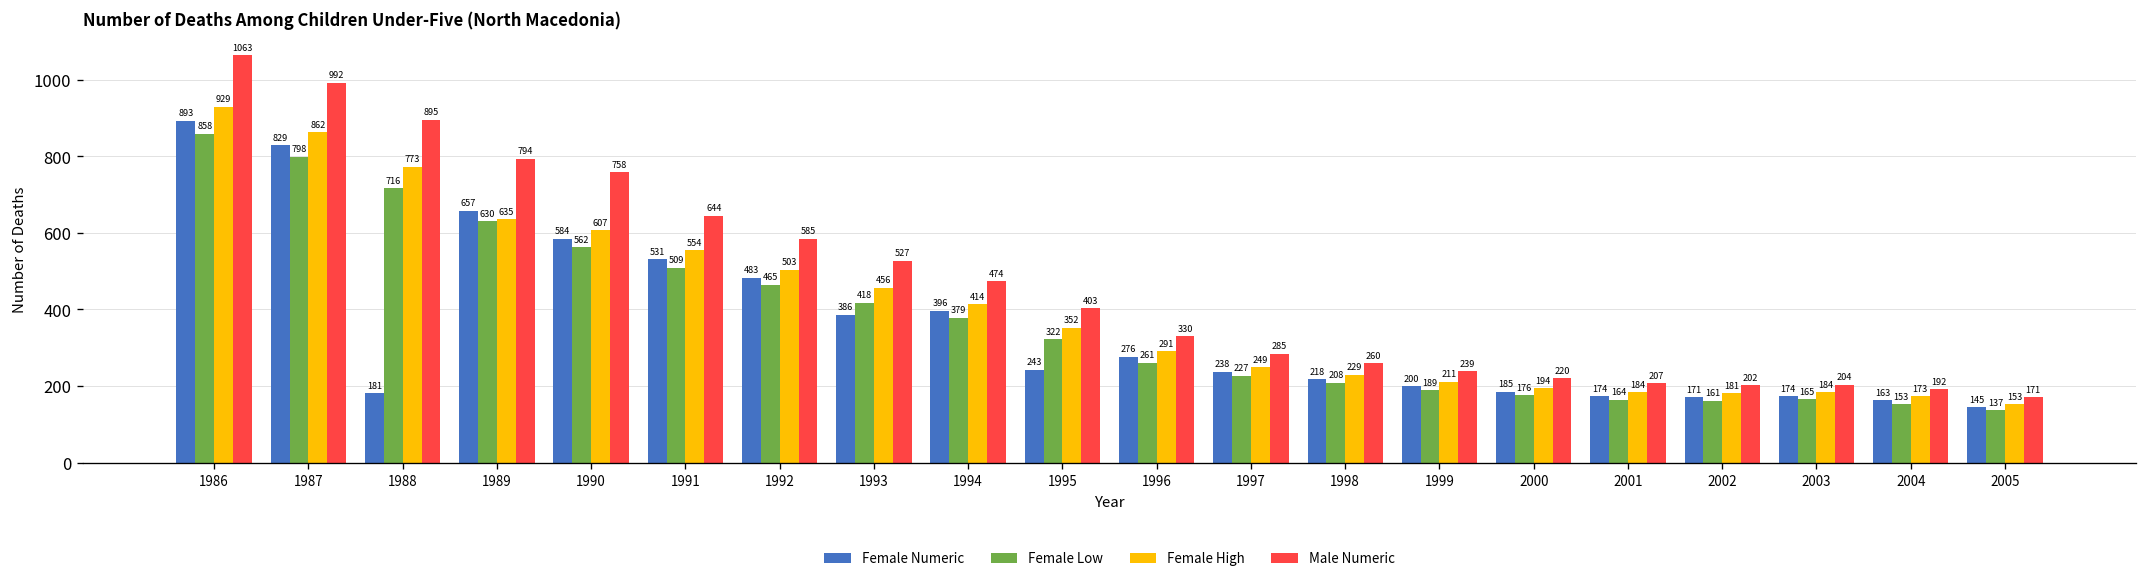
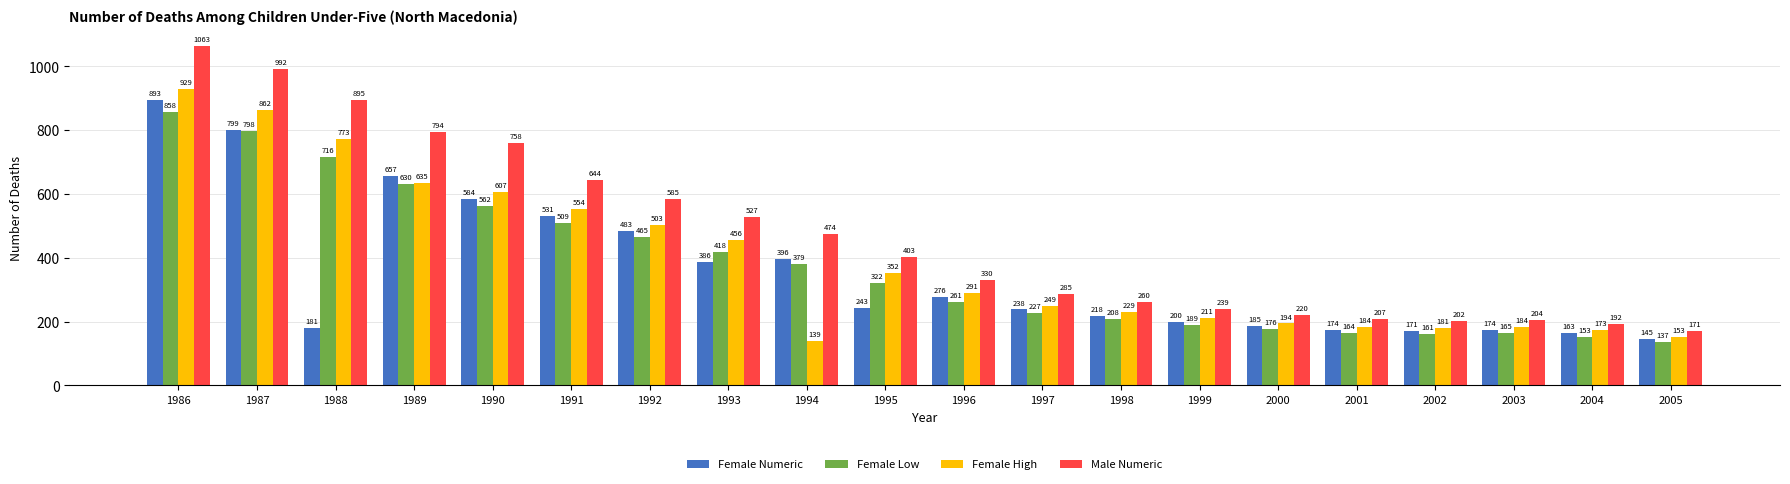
  {
    "Female Numeric": {
      "1986": 893,
-     "1987": 829,
+     "1987": 799,
      "1988": 181,
      "1989": 657,
      "1990": 584,
      "1991": 531,
      "1992": 483,
      "1993": 386,
      "1994": 396,
      "1995": 243,
      "1996": 276,
      "1997": 238,
      "1998": 218,
      "1999": 200,
      "2000": 185,
      "2001": 174,
      "2002": 171,
      "2003": 174,
      "2004": 163,
      "2005": 145
    },
    "Female Low": {
      "1986": 858,
      "1987": 798,
      "1988": 716,
      "1989": 630,
      "1990": 562,
      "1991": 509,
      "1992": 465,
      "1993": 418,
      "1994": 379,
      "1995": 322,
      "1996": 261,
      "1997": 227,
      "1998": 208,
      "1999": 189,
      "2000": 176,
      "2001": 164,
      "2002": 161,
      "2003": 165,
      "2004": 153,
      "2005": 137
    },
    "Female High": {
      "1986": 929,
      "1987": 862,
      "1988": 773,
      "1989": 635,
      "1990": 607,
      "1991": 554,
      "1992": 503,
      "1993": 456,
-     "1994": 414,
+     "1994": 139,
      "1995": 352,
      "1996": 291,
      "1997": 249,
      "1998": 229,
      "1999": 211,
      "2000": 194,
      "2001": 184,
      "2002": 181,
      "2003": 184,
      "2004": 173,
      "2005": 153
    },
    "Male Numeric": {
      "1986": 1063,
      "1987": 992,
      "1988": 895,
      "1989": 794,
      "1990": 758,
      "1991": 644,
      "1992": 585,
      "1993": 527,
      "1994": 474,
      "1995": 403,
      "1996": 330,
      "1997": 285,
      "1998": 260,
      "1999": 239,
      "2000": 220,
      "2001": 207,
      "2002": 202,
      "2003": 204,
      "2004": 192,
      "2005": 171
    }
  }
